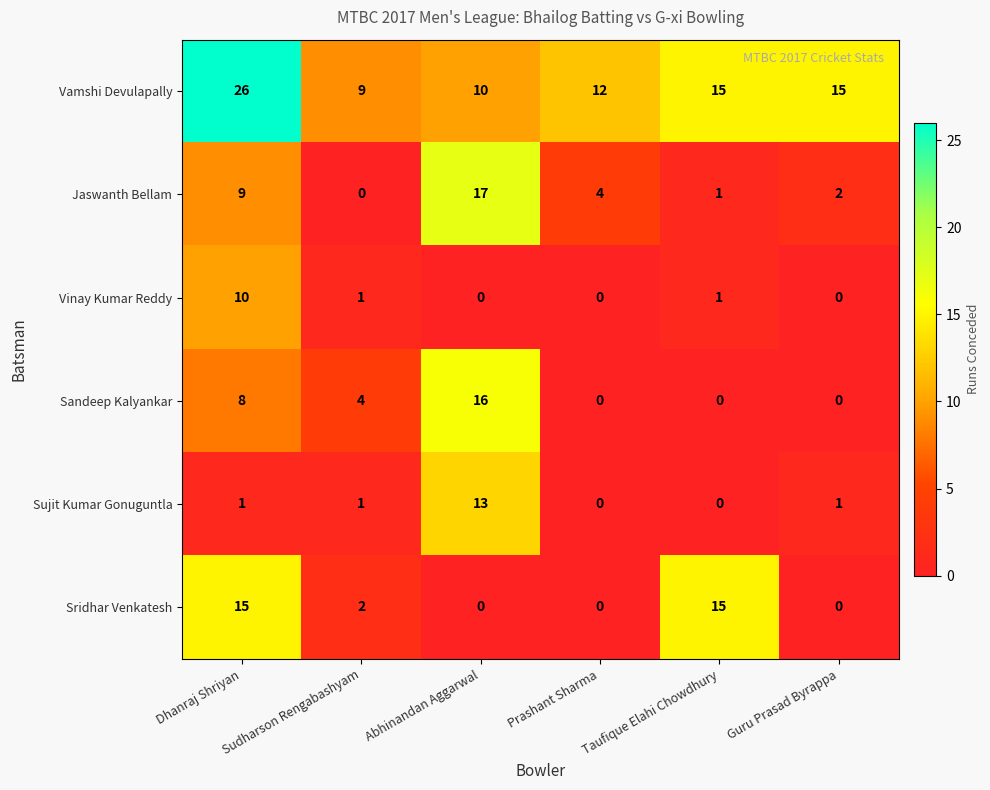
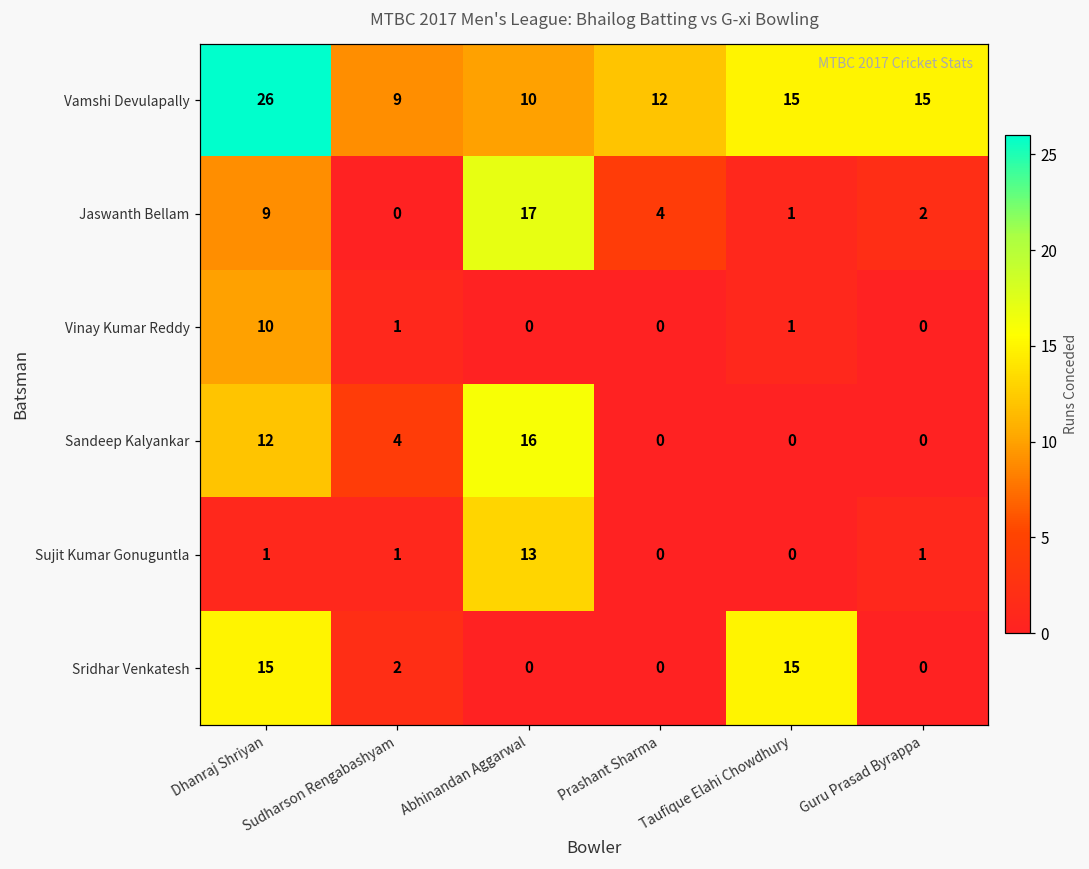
  {
    "Vamshi Devulapally": {
      "Dhanraj Shriyan": 26,
      "Sudharson Rengabashyam": 9,
      "Abhinandan Aggarwal": 10,
      "Prashant Sharma": 12,
      "Taufique Elahi Chowdhury": 15
    },
    "Jaswanth Bellam": {
      "Dhanraj Shriyan": 9,
      "Sudharson Rengabashyam": 0,
      "Abhinandan Aggarwal": 17,
      "Prashant Sharma": 4,
      "Taufique Elahi Chowdhury": 1,
      "Guru Prasad Byrappa": 2
    },
    "Vinay Kumar Reddy": {
      "Dhanraj Shriyan": 10,
      "Sudharson Rengabashyam": 1,
      "Abhinandan Aggarwal": 0,
      "Prashant Sharma": 0,
      "Taufique Elahi Chowdhury": 1,
      "Guru Prasad Byrappa": 0
    },
    "Sandeep Kalyankar": {
-     "Dhanraj Shriyan": 8,
+     "Dhanraj Shriyan": 12,
      "Sudharson Rengabashyam": 4,
      "Abhinandan Aggarwal": 16,
      "Prashant Sharma": 0,
      "Taufique Elahi Chowdhury": 0,
      "Guru Prasad Byrappa": 0
    },
    "Sujit Kumar Gonuguntla": {
      "Dhanraj Shriyan": 1,
      "Sudharson Rengabashyam": 1,
      "Abhinandan Aggarwal": 13,
      "Prashant Sharma": 0,
      "Taufique Elahi Chowdhury": 0,
      "Guru Prasad Byrappa": 1
    },
    "Sridhar Venkatesh": {
      "Dhanraj Shriyan": 15,
      "Sudharson Rengabashyam": 2,
      "Abhinandan Aggarwal": 0,
      "Prashant Sharma": 0,
      "Taufique Elahi Chowdhury": 15,
      "Guru Prasad Byrappa": 0
    }
  }
